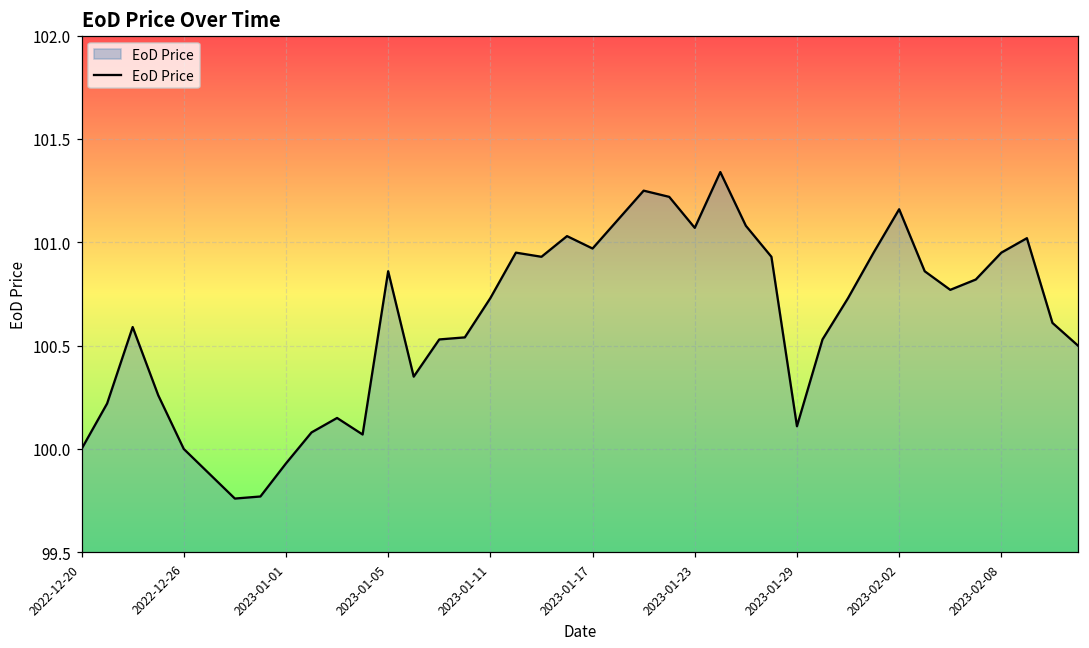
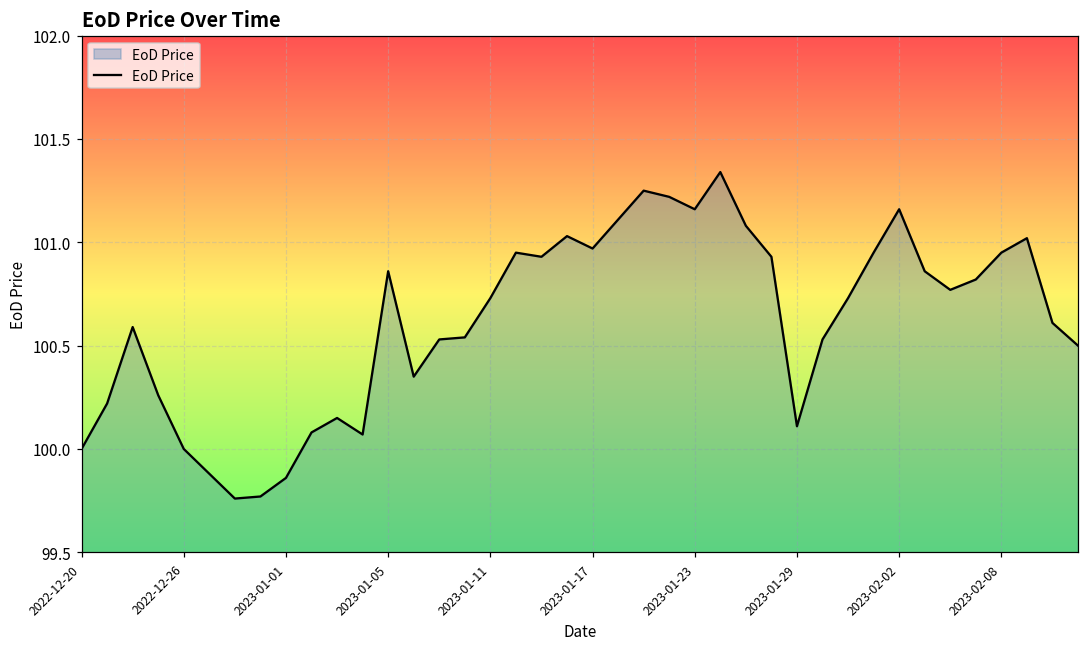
  {
    "2022-12-20": 100.00,
    "2022-12-26": 100.00,
-   "2023-01-01": 99.93,
+   "2023-01-01": 99.86,
    "2023-01-05": 100.86,
    "2023-01-11": 100.73,
    "2023-01-17": 100.97,
-   "2023-01-23": 101.07,
+   "2023-01-23": 101.16,
    "2023-01-29": 100.11,
    "2023-02-02": 101.16,
    "2023-02-08": 100.95
  }
